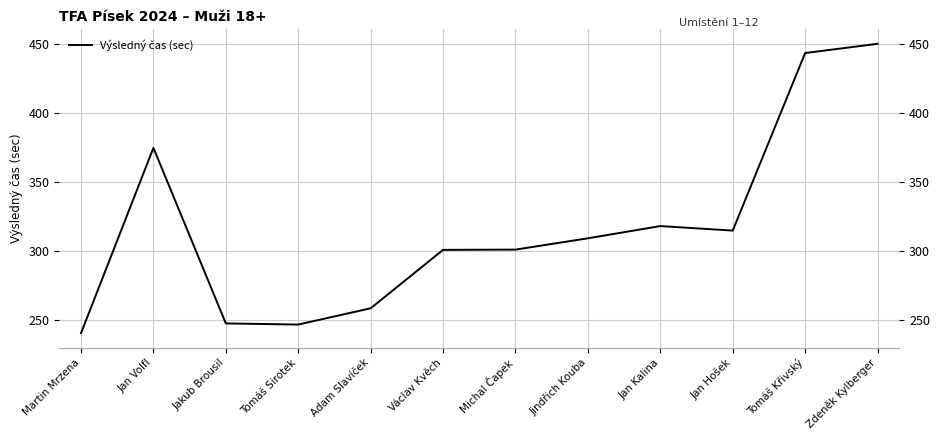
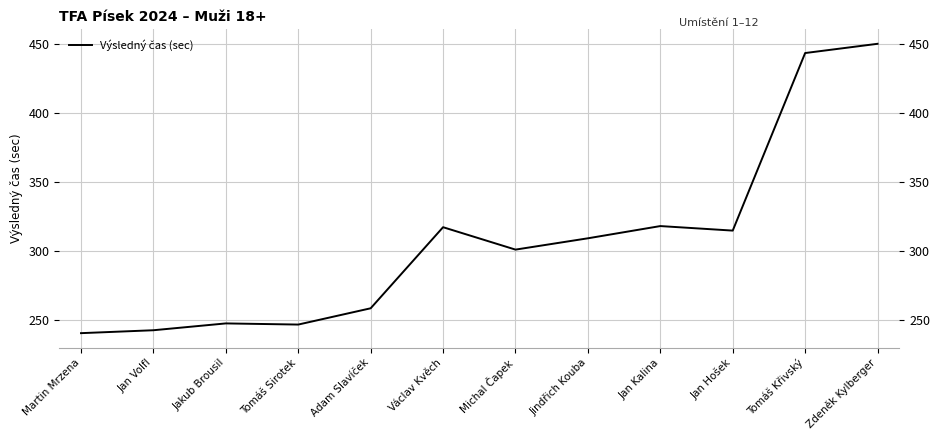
  {
    "Martin Mrzena": 241,
-   "Jan Volfl": 375,
+   "Jan Volfl": 243,
    "Jakub Brousil": 248,
    "Tomáš Sirotek": 247,
    "Adam Slavíček": 259,
-   "Václav Kvěch": 301,
+   "Václav Kvěch": 317,
    "Michal Čapek": 301,
    "Jindřich Kouba": 309,
    "Jan Kalina": 318,
    "Jan Hošek": 315,
    "Tomáš Křivský": 443,
    "Zdeněk Kylberger": 450
  }
